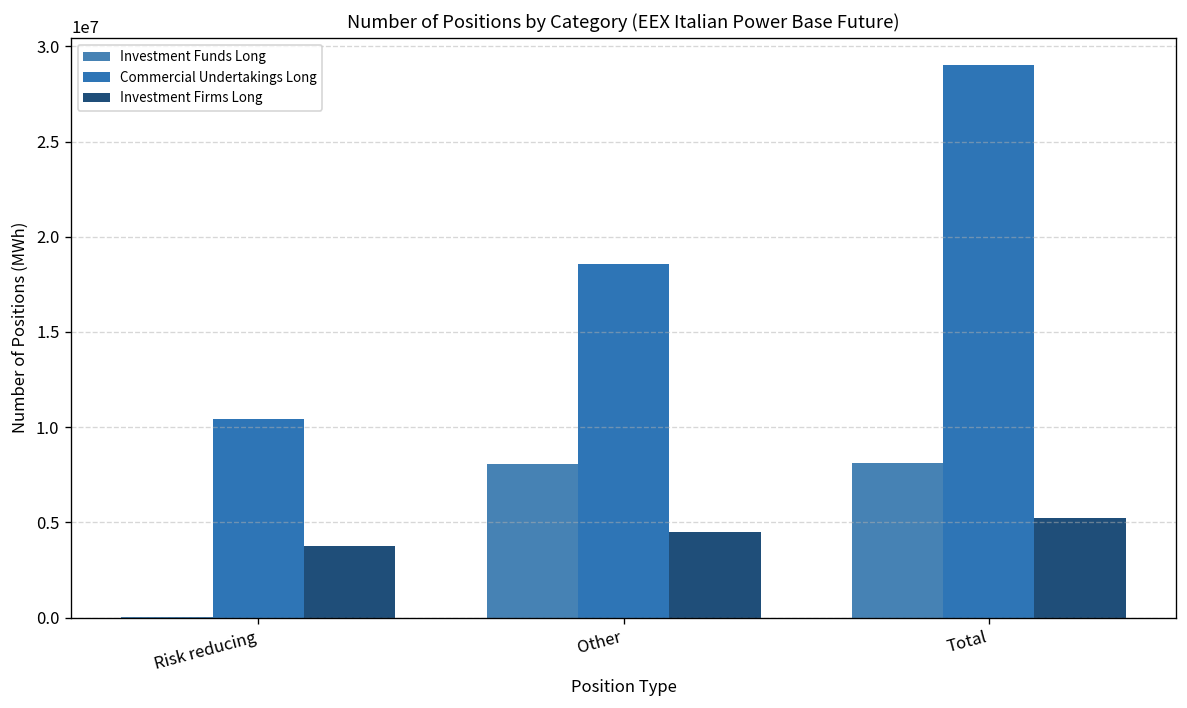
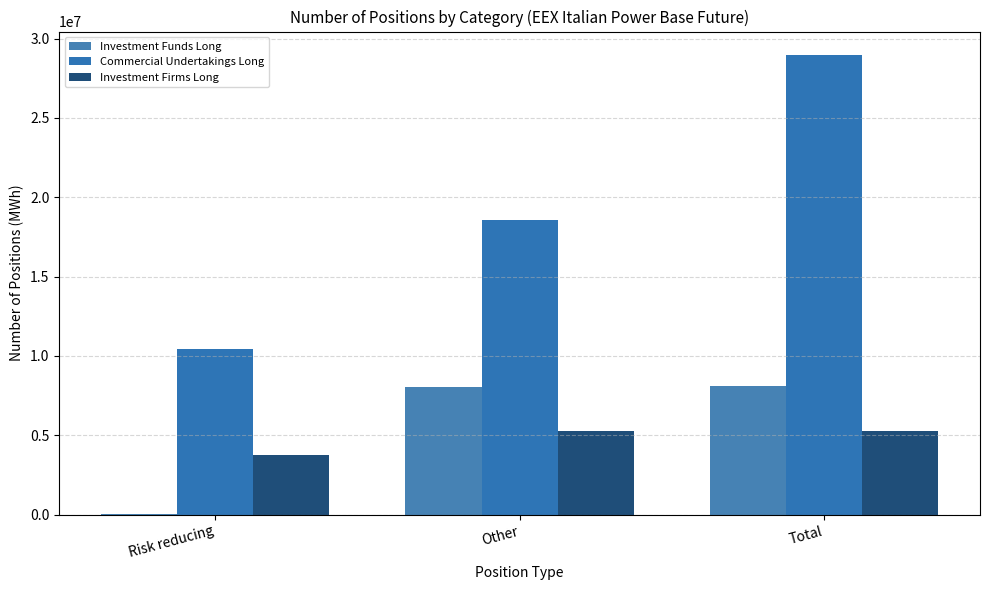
  {
    "Investment Firms Long": {
      "Risk reducing": 3800000,
-     "Other": 4500000,
+     "Other": 5300000,
      "Total": 5300000
    }
  }
